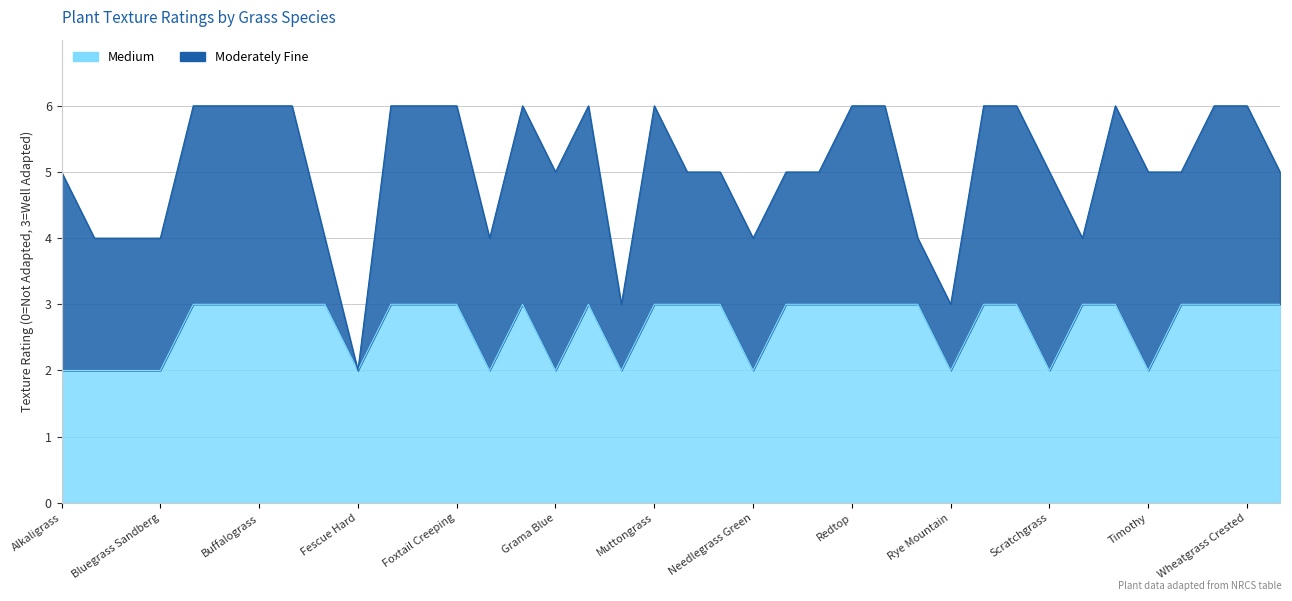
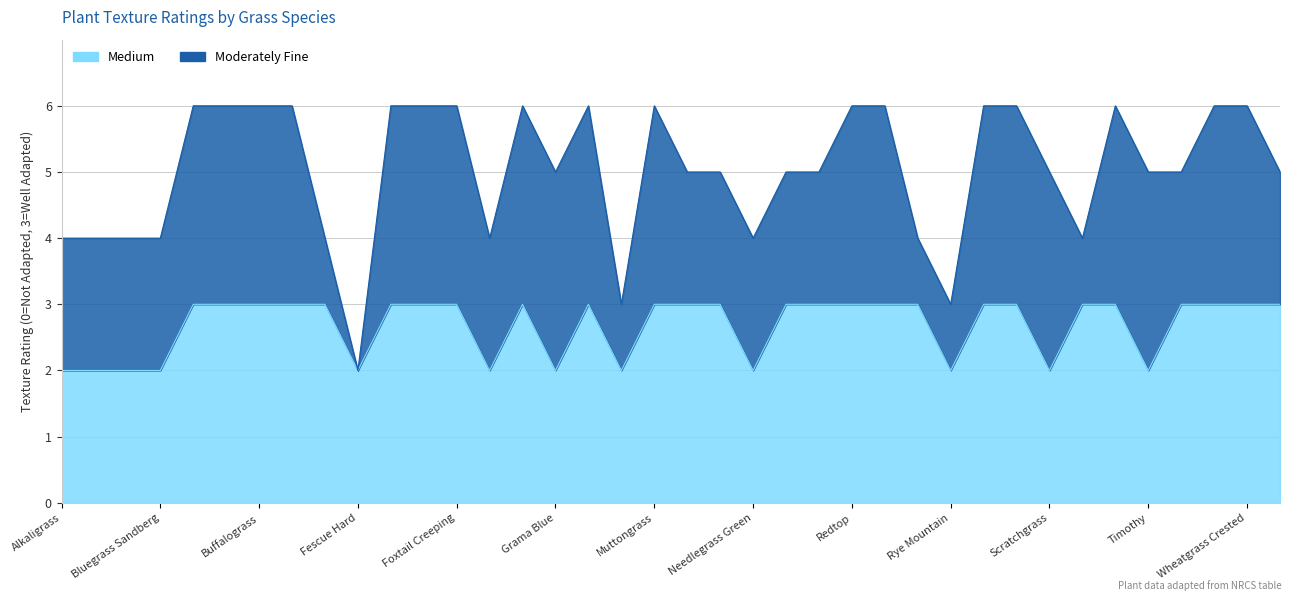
  {
    "Medium": {
      "Alkaligrass": 2,
      "Bluegrass Sandberg": 2,
      "Buffalograss": 3,
      "Foxtail Creeping": 3,
      "Grama Blue": 2,
      "Muttongrass": 3,
      "Needlegrass Green": 2,
      "Redtop": 3,
      "Rye Mountain": 2,
      "Scratchgrass": 2,
      "Timothy": 2,
      "Wheatgrass Crested": 3
    },
    "Moderately Fine": {
-     "Alkaligrass": 3,
+     "Alkaligrass": 2,
      "Bluegrass Sandberg": 2,
      "Buffalograss": 3,
      "Foxtail Creeping": 3,
      "Grama Blue": 3,
      "Muttongrass": 3,
      "Needlegrass Green": 2,
      "Redtop": 3,
      "Rye Mountain": 1,
      "Scratchgrass": 3,
      "Timothy": 3,
      "Wheatgrass Crested": 3
    }
  }
